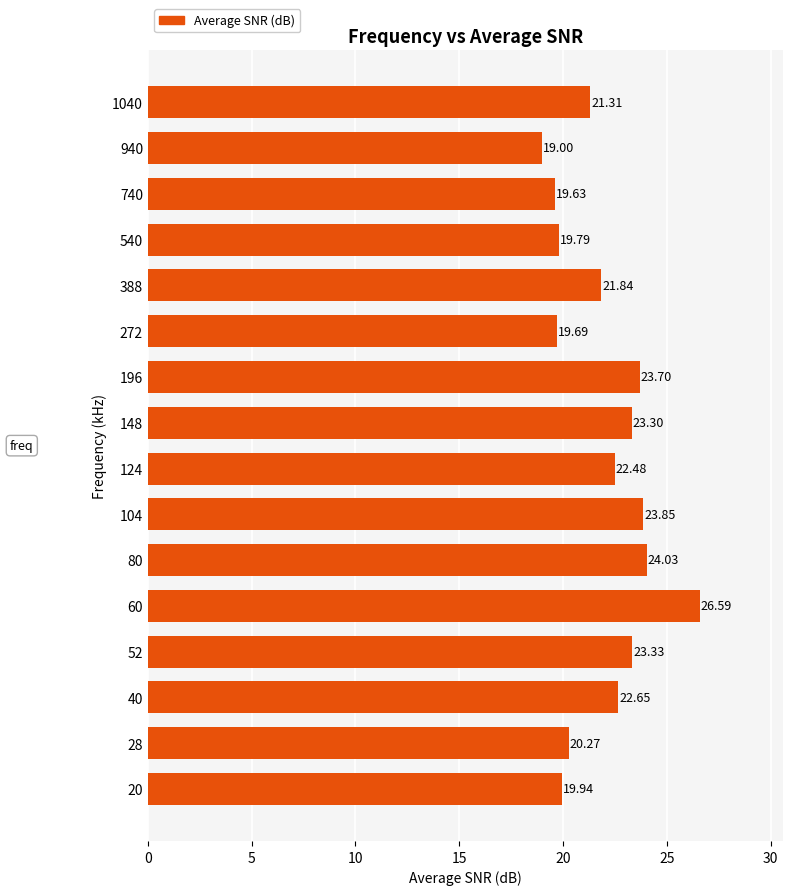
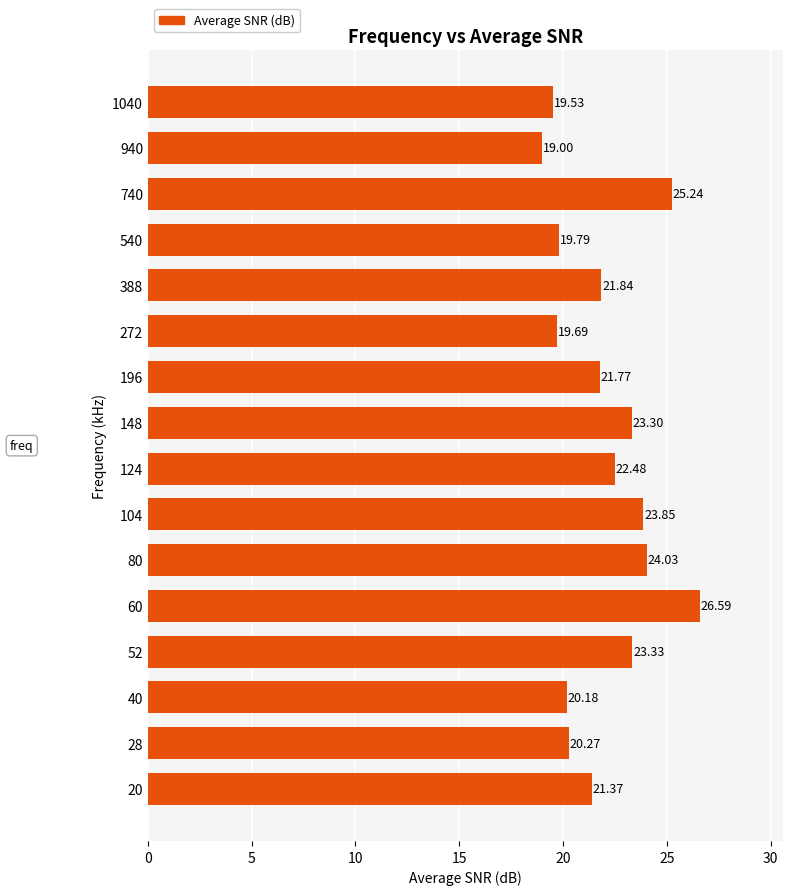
  {
-   "1040": 21.31,
+   "1040": 19.53,
    "940": 19.00,
-   "740": 19.63,
+   "740": 25.24,
    "540": 19.79,
    "388": 21.84,
    "272": 19.69,
-   "196": 23.70,
+   "196": 21.77,
    "148": 23.30,
    "124": 22.48,
    "104": 23.85,
    "80": 24.03,
    "60": 26.59,
    "52": 23.33,
-   "40": 22.65,
+   "40": 20.18,
    "28": 20.27,
-   "20": 19.94
+   "20": 21.37
  }
